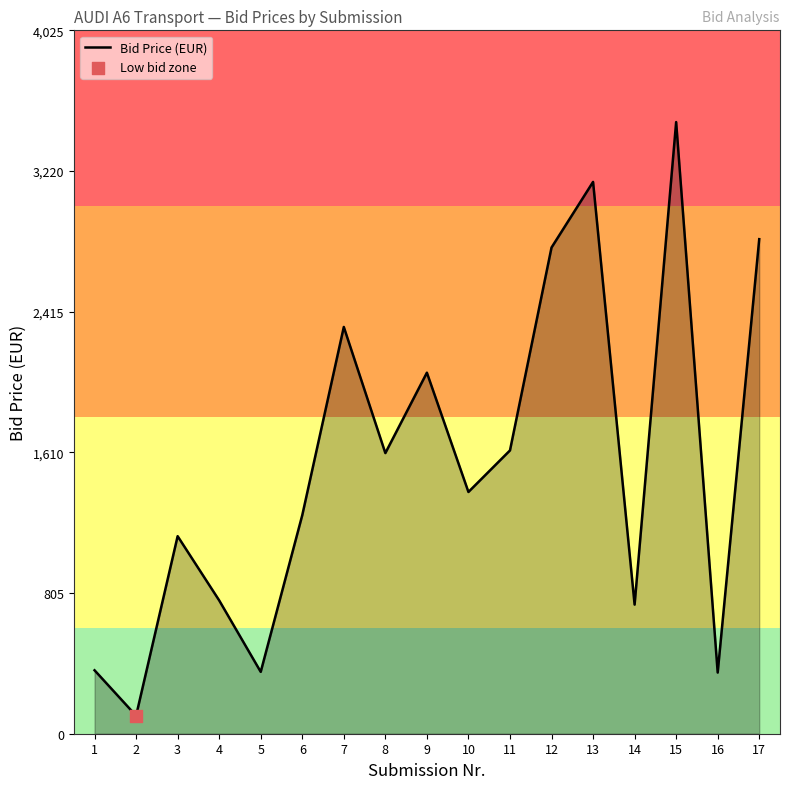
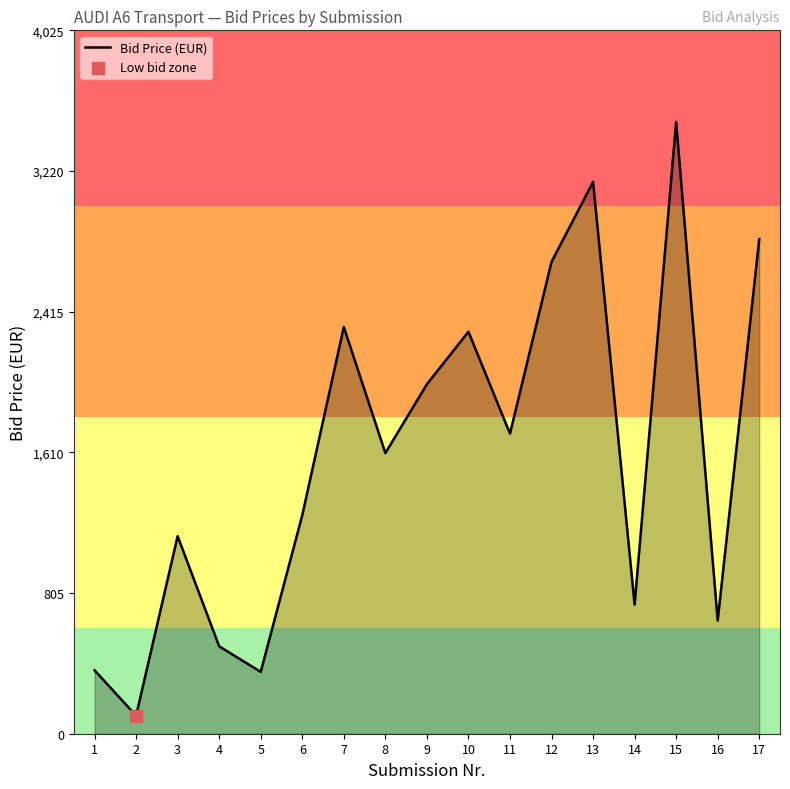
  {
    "Bid Price (EUR)": {
      "1": "360",
      "3": "1,130",
-     "4": "760",
+     "4": "500",
      "5": "350",
      "6": "1,250",
      "7": "2,330",
      "8": "1,610",
-     "9": "2,070",
-     "10": "1,380",
-     "11": "1,620",
-     "12": "2,780",
+     "9": "2,000",
+     "10": "2,300",
+     "11": "1,720",
+     "12": "2,700",
      "13": "3,160",
      "14": "740",
      "15": "3,500",
-     "16": "350",
+     "16": "650",
      "17": "2,830"
    }
  }
